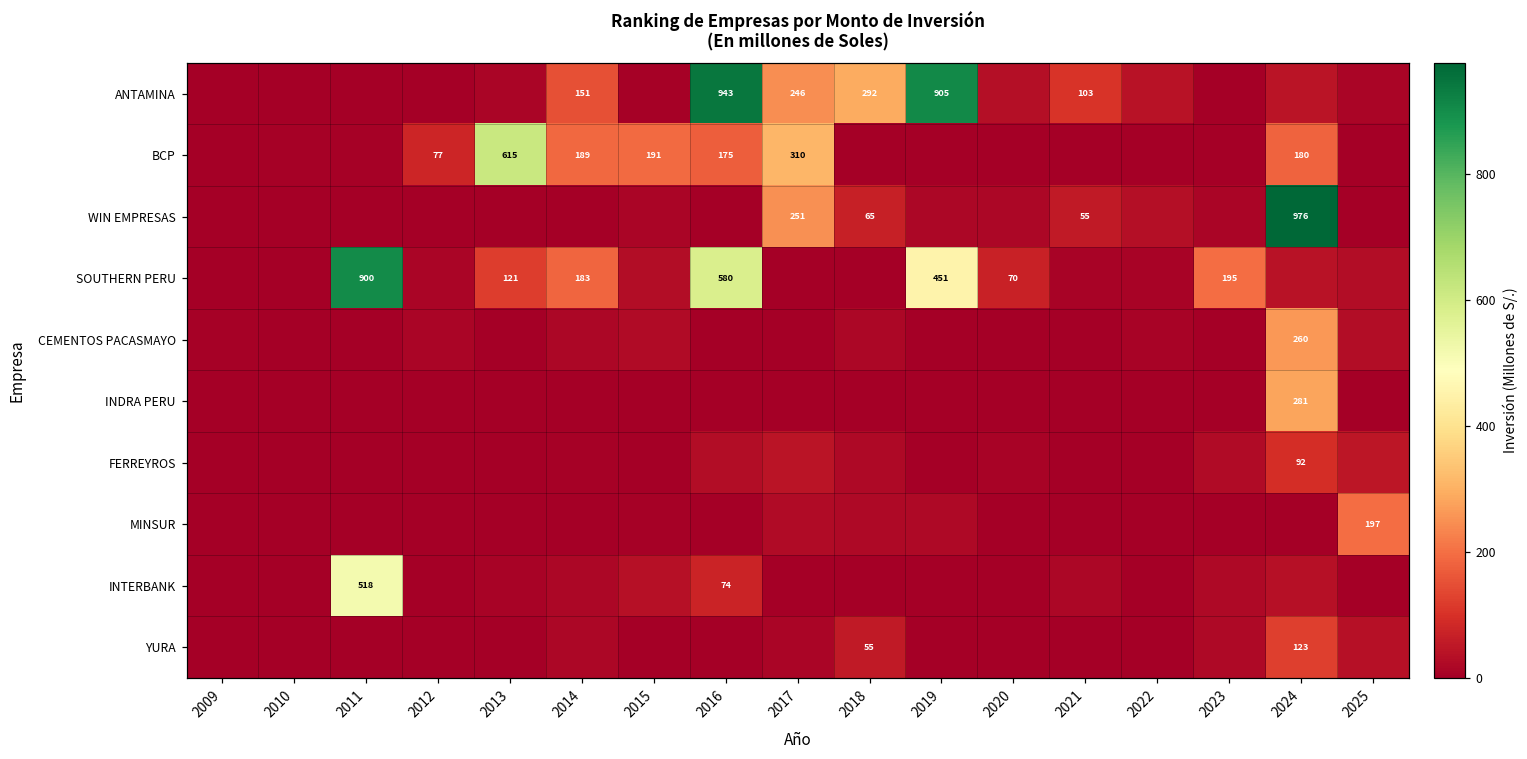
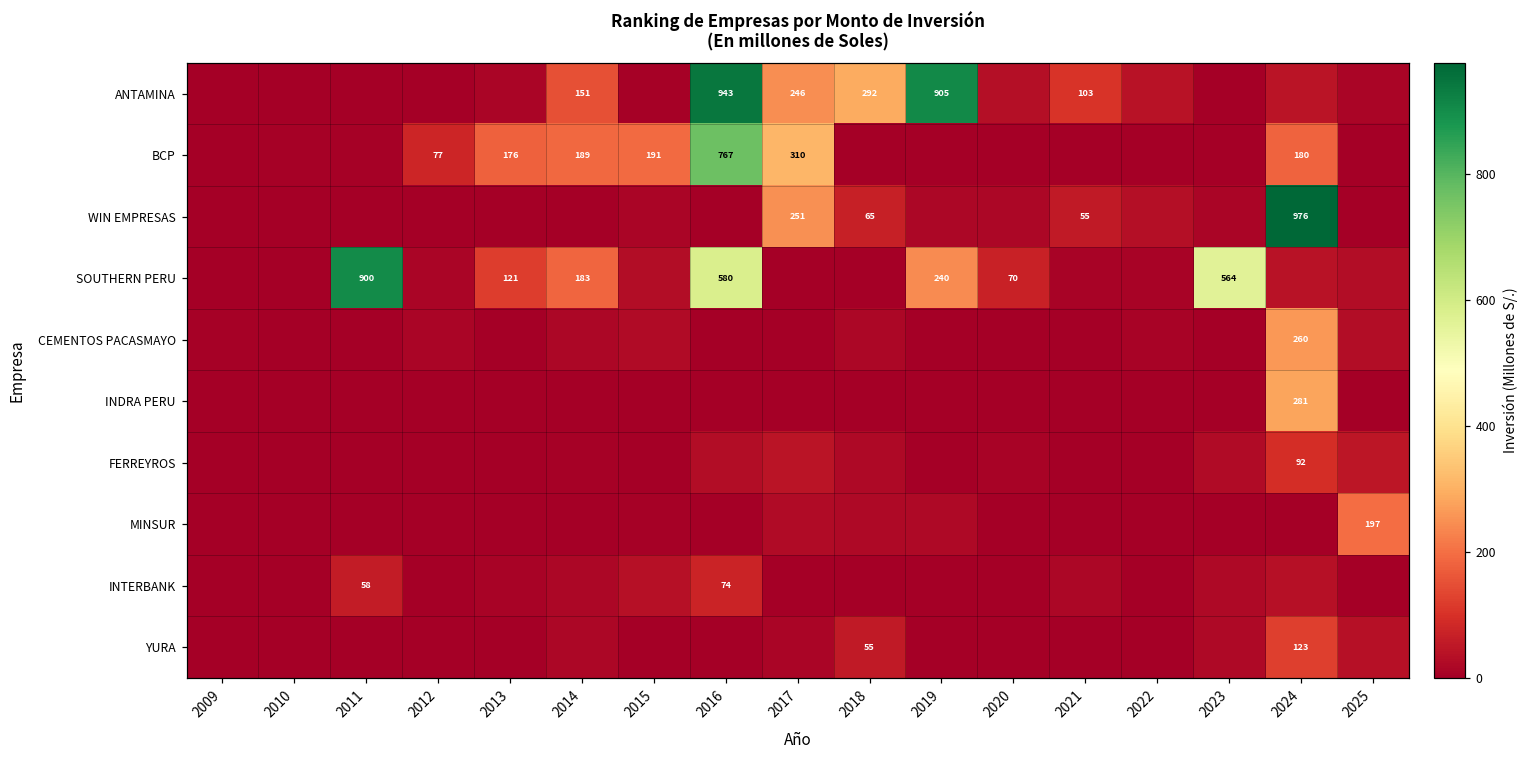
  {
    "ANTAMINA": {
      "2014": 151,
      "2016": 943,
      "2017": 246,
      "2018": 292,
      "2019": 905,
      "2021": 103
    },
    "BCP": {
      "2012": 77,
-     "2013": 615,
+     "2013": 176,
      "2014": 189,
      "2015": 191,
-     "2016": 175,
+     "2016": 767,
      "2017": 310,
      "2024": 180
    },
    "WIN EMPRESAS": {
      "2017": 251,
      "2018": 65,
      "2021": 55,
      "2024": 976
    },
    "SOUTHERN PERU": {
      "2011": 900,
      "2013": 121,
      "2014": 183,
      "2016": 580,
-     "2019": 451,
+     "2019": 240,
      "2020": 70,
-     "2023": 195
+     "2023": 564
    },
    "CEMENTOS PACASMAYO": {
      "2024": 260
    },
    "INDRA PERU": {
      "2024": 281
    },
    "FERREYROS": {
      "2024": 92
    },
    "MINSUR": {
      "2025": 197
    },
    "INTERBANK": {
-     "2011": 518,
+     "2011": 58,
      "2016": 74
    },
    "YURA": {
      "2018": 55,
      "2024": 123
    }
  }
